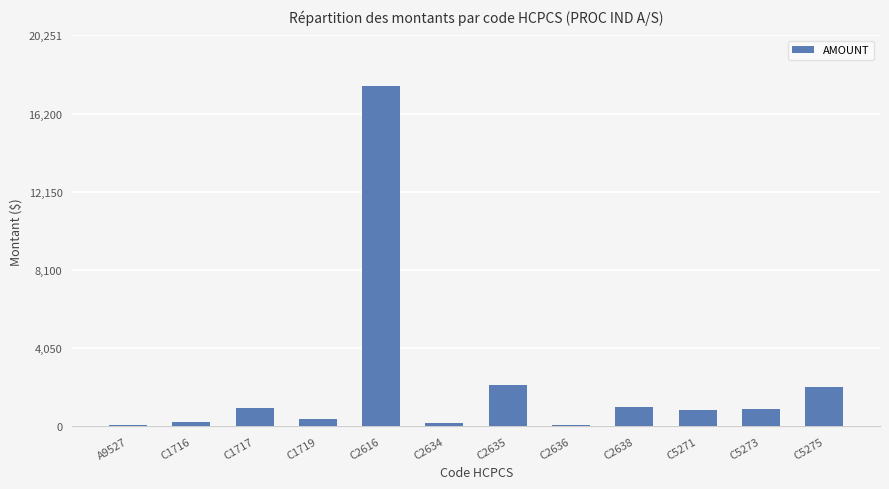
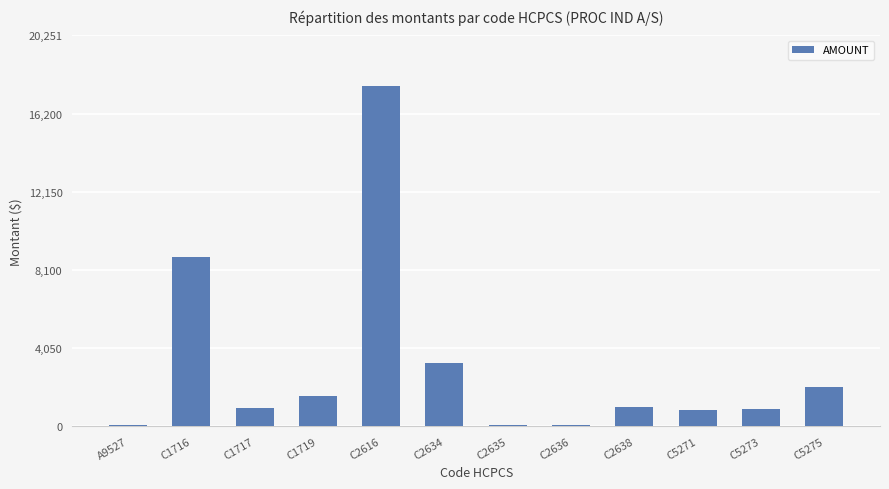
  {
-   "C1716": "200",
+   "C1716": "8,800",
    "C1717": "900",
-   "C1719": "300",
+   "C1719": "1,600",
    "C2616": "17,600",
-   "C2634": "200",
-   "C2635": "2,100",
+   "C2634": "3,300",
+   "C2635": "100",
    "C2638": "1,000",
    "C5271": "800",
    "C5273": "900",
    "C5275": "2,000"
  }
